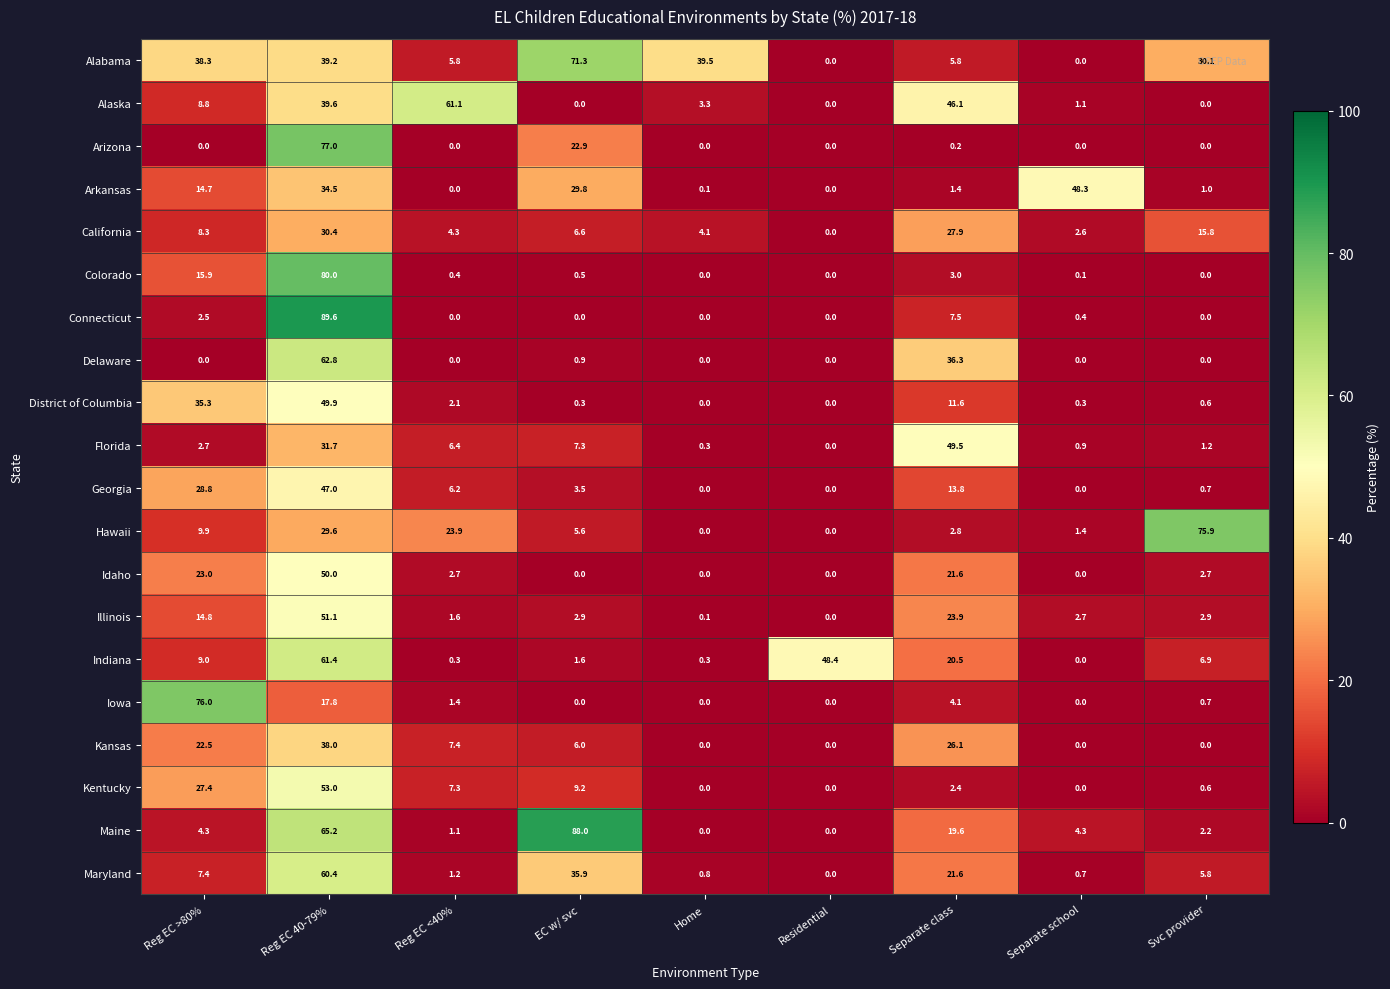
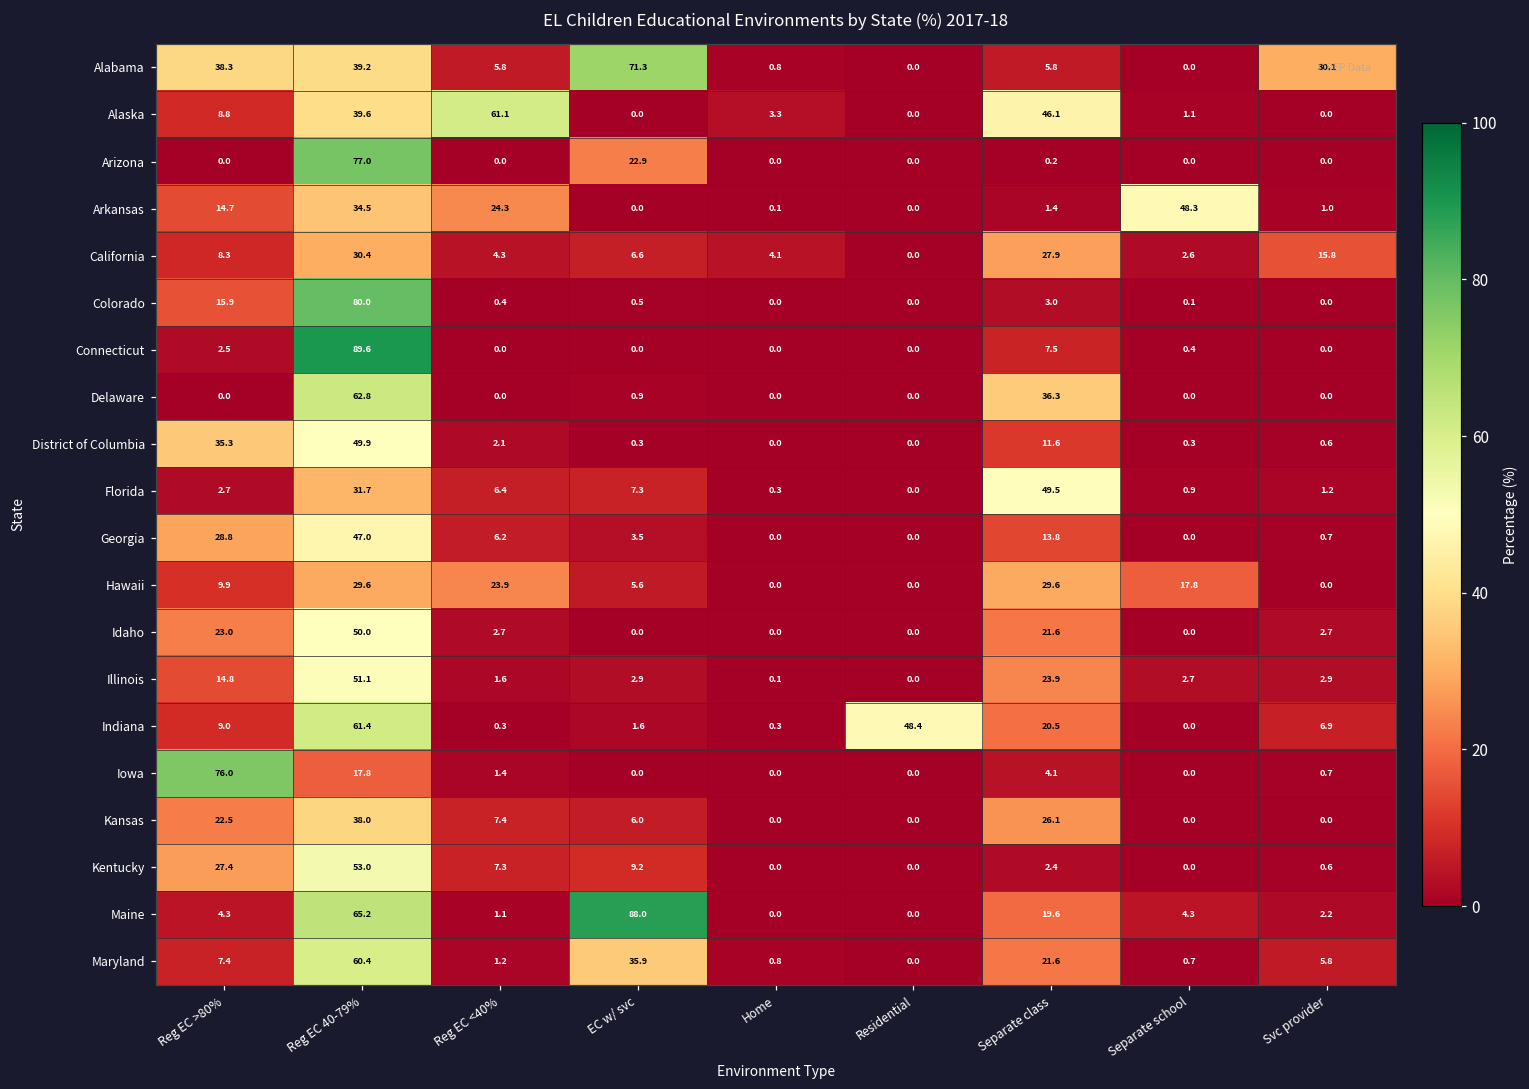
  {
    "Alabama": {
      "Reg EC >80%": 38.3,
      "Reg EC 40-79%": 39.2,
      "Reg EC <40%": 5.8,
      "EC w/ svc": 71.3,
-     "Home": 39.5,
+     "Home": 0.8,
      "Residential": 0.0,
      "Separate class": 5.8,
      "Separate school": 0.0
    },
    "Alaska": {
      "Reg EC >80%": 8.8,
      "Reg EC 40-79%": 39.6,
      "Reg EC <40%": 61.1,
      "EC w/ svc": 0.0,
      "Home": 3.3,
      "Residential": 0.0,
      "Separate class": 46.1,
      "Separate school": 1.1,
      "Svc provider": 0.0
    },
    "Arizona": {
      "Reg EC >80%": 0.0,
      "Reg EC 40-79%": 77.0,
      "Reg EC <40%": 0.0,
      "EC w/ svc": 22.9,
      "Home": 0.0,
      "Residential": 0.0,
      "Separate class": 0.2,
      "Separate school": 0.0,
      "Svc provider": 0.0
    },
    "Arkansas": {
      "Reg EC >80%": 14.7,
      "Reg EC 40-79%": 34.5,
-     "Reg EC <40%": 0.0,
-     "EC w/ svc": 29.8,
+     "Reg EC <40%": 24.3,
+     "EC w/ svc": 0.0,
      "Home": 0.1,
      "Residential": 0.0,
      "Separate class": 1.4,
      "Separate school": 48.3,
      "Svc provider": 1.0
    },
    "California": {
      "Reg EC >80%": 8.3,
      "Reg EC 40-79%": 30.4,
      "Reg EC <40%": 4.3,
      "EC w/ svc": 6.6,
      "Home": 4.1,
      "Residential": 0.0,
      "Separate class": 27.9,
      "Separate school": 2.6,
      "Svc provider": 15.8
    },
    "Colorado": {
      "Reg EC >80%": 15.9,
      "Reg EC 40-79%": 80.0,
      "Reg EC <40%": 0.4,
      "EC w/ svc": 0.5,
      "Home": 0.0,
      "Residential": 0.0,
      "Separate class": 3.0,
      "Separate school": 0.1,
      "Svc provider": 0.0
    },
    "Connecticut": {
      "Reg EC >80%": 2.5,
      "Reg EC 40-79%": 89.6,
      "Reg EC <40%": 0.0,
      "EC w/ svc": 0.0,
      "Home": 0.0,
      "Residential": 0.0,
      "Separate class": 7.5,
      "Separate school": 0.4,
      "Svc provider": 0.0
    },
    "Delaware": {
      "Reg EC >80%": 0.0,
      "Reg EC 40-79%": 62.8,
      "Reg EC <40%": 0.0,
      "EC w/ svc": 0.9,
      "Home": 0.0,
      "Residential": 0.0,
      "Separate class": 36.3,
      "Separate school": 0.0,
      "Svc provider": 0.0
    },
    "District of Columbia": {
      "Reg EC >80%": 35.3,
      "Reg EC 40-79%": 49.9,
      "Reg EC <40%": 2.1,
      "EC w/ svc": 0.3,
      "Home": 0.0,
      "Residential": 0.0,
      "Separate class": 11.6,
      "Separate school": 0.3,
      "Svc provider": 0.6
    },
    "Florida": {
      "Reg EC >80%": 2.7,
      "Reg EC 40-79%": 31.7,
      "Reg EC <40%": 6.4,
      "EC w/ svc": 7.3,
      "Home": 0.3,
      "Residential": 0.0,
      "Separate class": 49.5,
      "Separate school": 0.9,
      "Svc provider": 1.2
    },
    "Georgia": {
      "Reg EC >80%": 28.8,
      "Reg EC 40-79%": 47.0,
      "Reg EC <40%": 6.2,
      "EC w/ svc": 3.5,
      "Home": 0.0,
      "Residential": 0.0,
      "Separate class": 13.8,
      "Separate school": 0.0,
      "Svc provider": 0.7
    },
    "Hawaii": {
      "Reg EC >80%": 9.9,
      "Reg EC 40-79%": 29.6,
      "Reg EC <40%": 23.9,
      "EC w/ svc": 5.6,
      "Home": 0.0,
      "Residential": 0.0,
-     "Separate class": 2.8,
-     "Separate school": 1.4,
-     "Svc provider": 75.9
+     "Separate class": 29.6,
+     "Separate school": 17.8,
+     "Svc provider": 0.0
    },
    "Idaho": {
      "Reg EC >80%": 23.0,
      "Reg EC 40-79%": 50.0,
      "Reg EC <40%": 2.7,
      "EC w/ svc": 0.0,
      "Home": 0.0,
      "Residential": 0.0,
      "Separate class": 21.6,
      "Separate school": 0.0,
      "Svc provider": 2.7
    },
    "Illinois": {
      "Reg EC >80%": 14.8,
      "Reg EC 40-79%": 51.1,
      "Reg EC <40%": 1.6,
      "EC w/ svc": 2.9,
      "Home": 0.1,
      "Residential": 0.0,
      "Separate class": 23.9,
      "Separate school": 2.7,
      "Svc provider": 2.9
    },
    "Indiana": {
      "Reg EC >80%": 9.0,
      "Reg EC 40-79%": 61.4,
      "Reg EC <40%": 0.3,
      "EC w/ svc": 1.6,
      "Home": 0.3,
      "Residential": 48.4,
      "Separate class": 20.5,
      "Separate school": 0.0,
      "Svc provider": 6.9
    },
    "Iowa": {
      "Reg EC >80%": 76.0,
      "Reg EC 40-79%": 17.8,
      "Reg EC <40%": 1.4,
      "EC w/ svc": 0.0,
      "Home": 0.0,
      "Residential": 0.0,
      "Separate class": 4.1,
      "Separate school": 0.0,
      "Svc provider": 0.7
    },
    "Kansas": {
      "Reg EC >80%": 22.5,
      "Reg EC 40-79%": 38.0,
      "Reg EC <40%": 7.4,
      "EC w/ svc": 6.0,
      "Home": 0.0,
      "Residential": 0.0,
      "Separate class": 26.1,
      "Separate school": 0.0,
      "Svc provider": 0.0
    },
    "Kentucky": {
      "Reg EC >80%": 27.4,
      "Reg EC 40-79%": 53.0,
      "Reg EC <40%": 7.3,
      "EC w/ svc": 9.2,
      "Home": 0.0,
      "Residential": 0.0,
      "Separate class": 2.4,
      "Separate school": 0.0,
      "Svc provider": 0.6
    },
    "Maine": {
      "Reg EC >80%": 4.3,
      "Reg EC 40-79%": 65.2,
      "Reg EC <40%": 1.1,
      "EC w/ svc": 88.0,
      "Home": 0.0,
      "Residential": 0.0,
      "Separate class": 19.6,
      "Separate school": 4.3,
      "Svc provider": 2.2
    },
    "Maryland": {
      "Reg EC >80%": 7.4,
      "Reg EC 40-79%": 60.4,
      "Reg EC <40%": 1.2,
      "EC w/ svc": 35.9,
      "Home": 0.8,
      "Residential": 0.0,
      "Separate class": 21.6,
      "Separate school": 0.7,
      "Svc provider": 5.8
    }
  }
